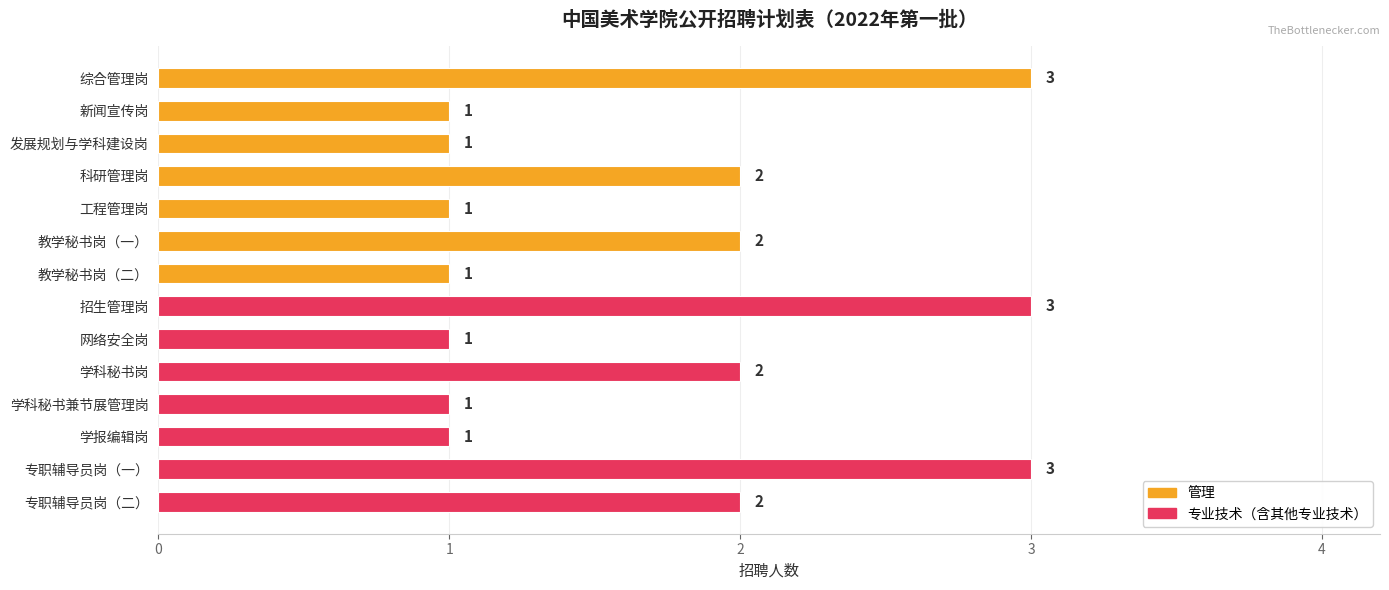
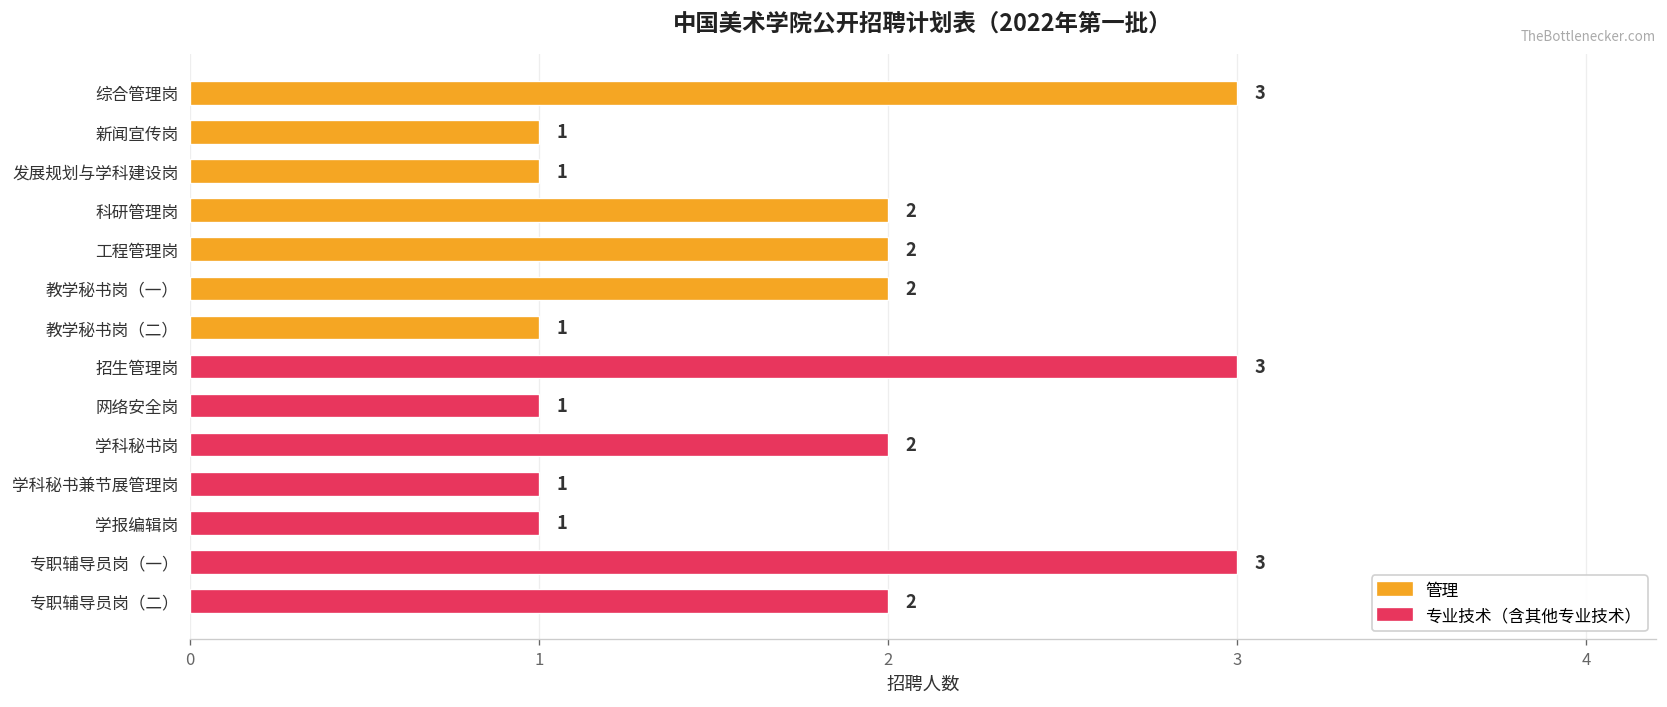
  {
    "综合管理岗": 3,
    "新闻宣传岗": 1,
    "发展规划与学科建设岗": 1,
    "科研管理岗": 2,
-   "工程管理岗": 1,
+   "工程管理岗": 2,
    "教学秘书岗（一）": 2,
    "教学秘书岗（二）": 1,
    "招生管理岗": 3,
    "网络安全岗": 1,
    "学科秘书岗": 2,
    "学科秘书兼节展管理岗": 1,
    "学报编辑岗": 1,
    "专职辅导员岗（一）": 3,
    "专职辅导员岗（二）": 2
  }
